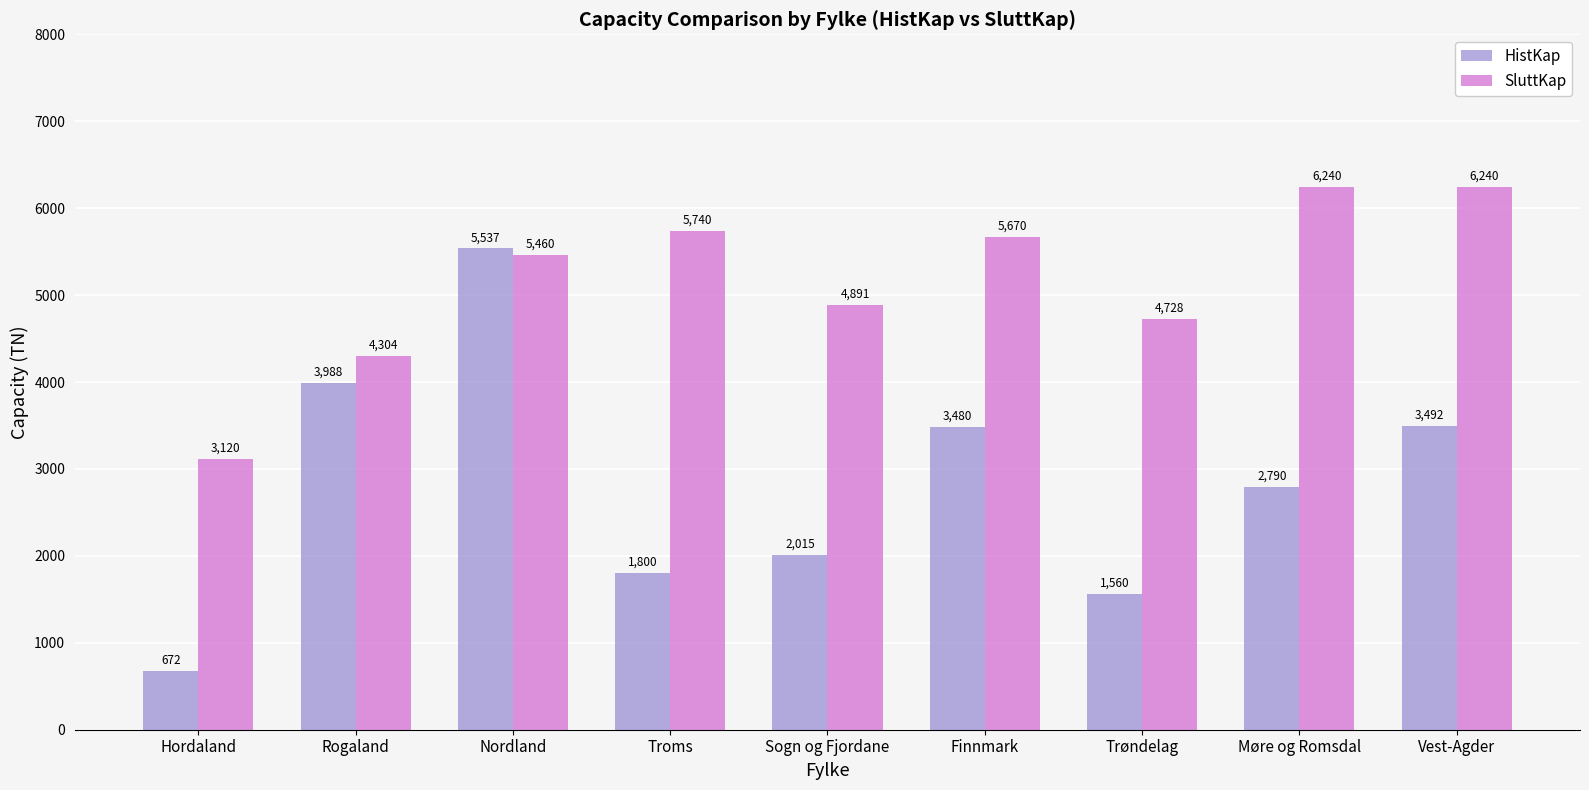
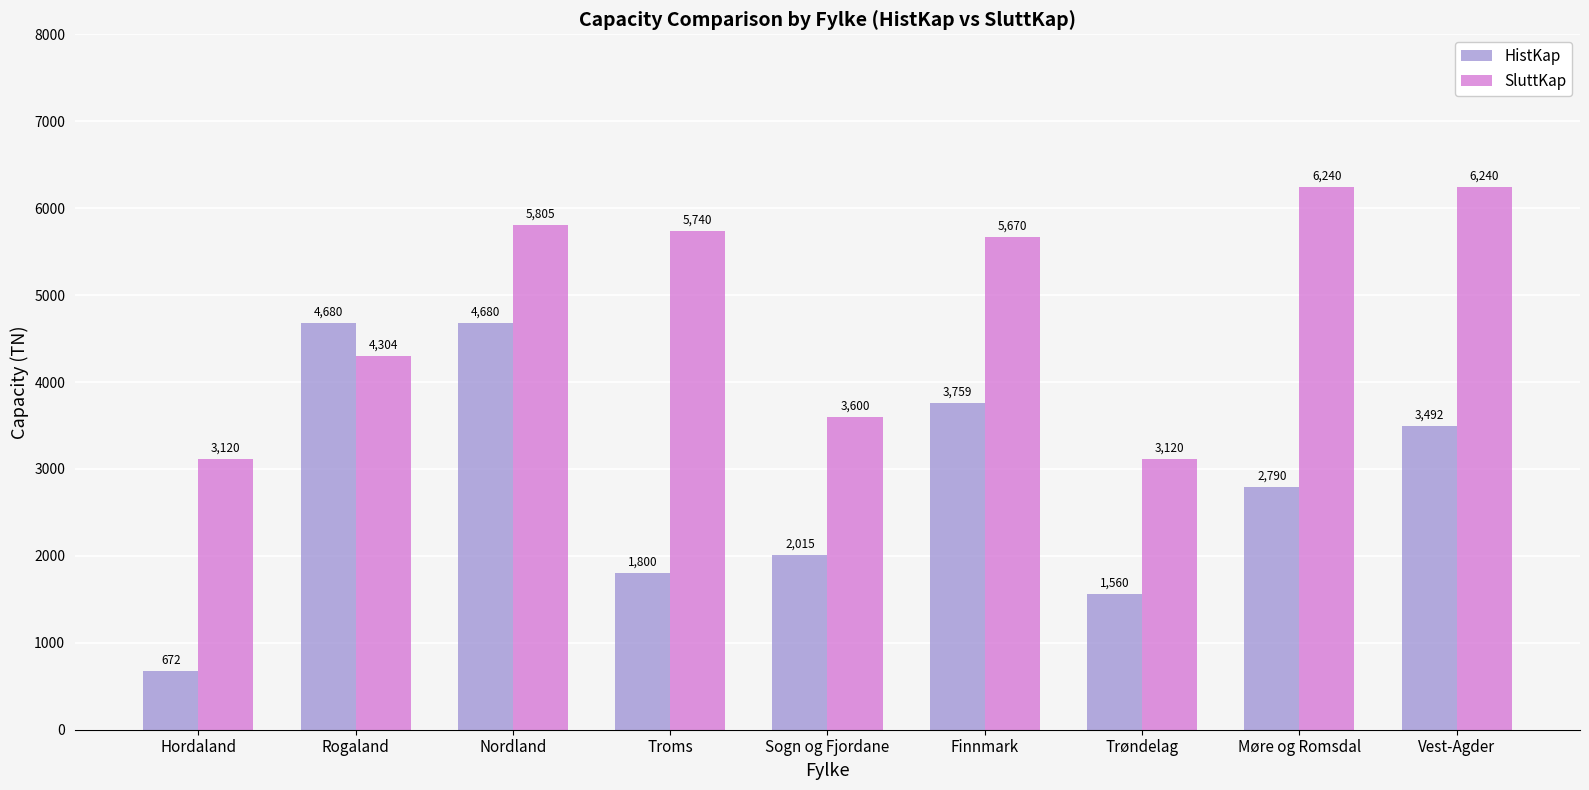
  {
    "HistKap": {
      "Hordaland": "672",
-     "Rogaland": "3,988",
-     "Nordland": "5,537",
+     "Rogaland": "4,680",
+     "Nordland": "4,680",
      "Troms": "1,800",
      "Sogn og Fjordane": "2,015",
-     "Finnmark": "3,480",
+     "Finnmark": "3,759",
      "Trøndelag": "1,560",
      "Møre og Romsdal": "2,790",
      "Vest-Agder": "3,492"
    },
    "SluttKap": {
      "Hordaland": "3,120",
      "Rogaland": "4,304",
-     "Nordland": "5,460",
+     "Nordland": "5,805",
      "Troms": "5,740",
-     "Sogn og Fjordane": "4,891",
+     "Sogn og Fjordane": "3,600",
      "Finnmark": "5,670",
-     "Trøndelag": "4,728",
+     "Trøndelag": "3,120",
      "Møre og Romsdal": "6,240",
      "Vest-Agder": "6,240"
    }
  }
